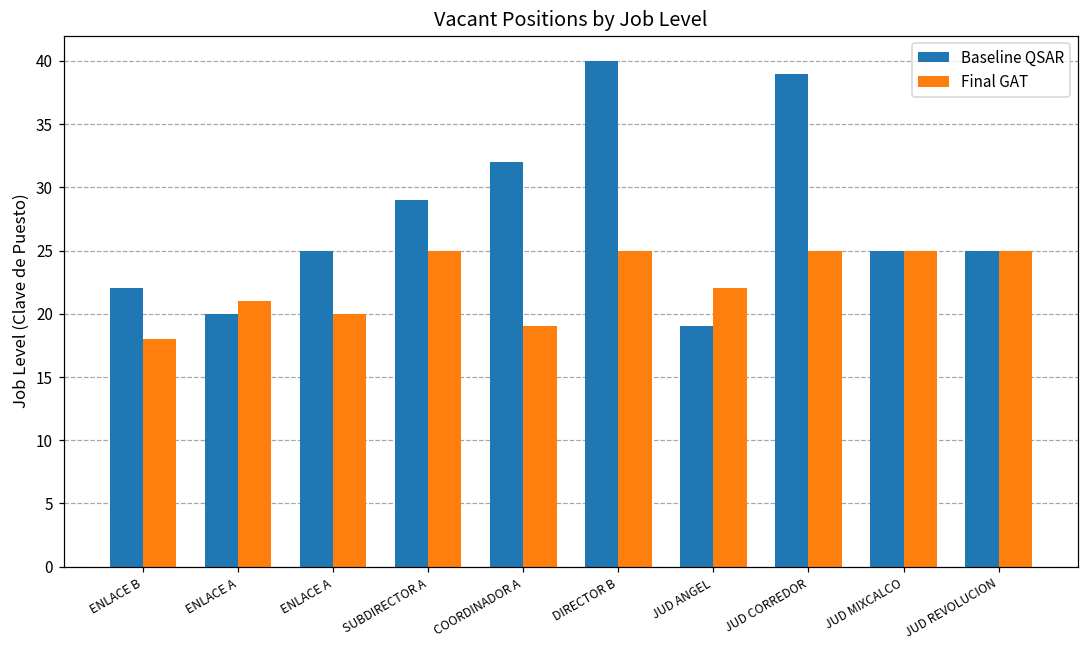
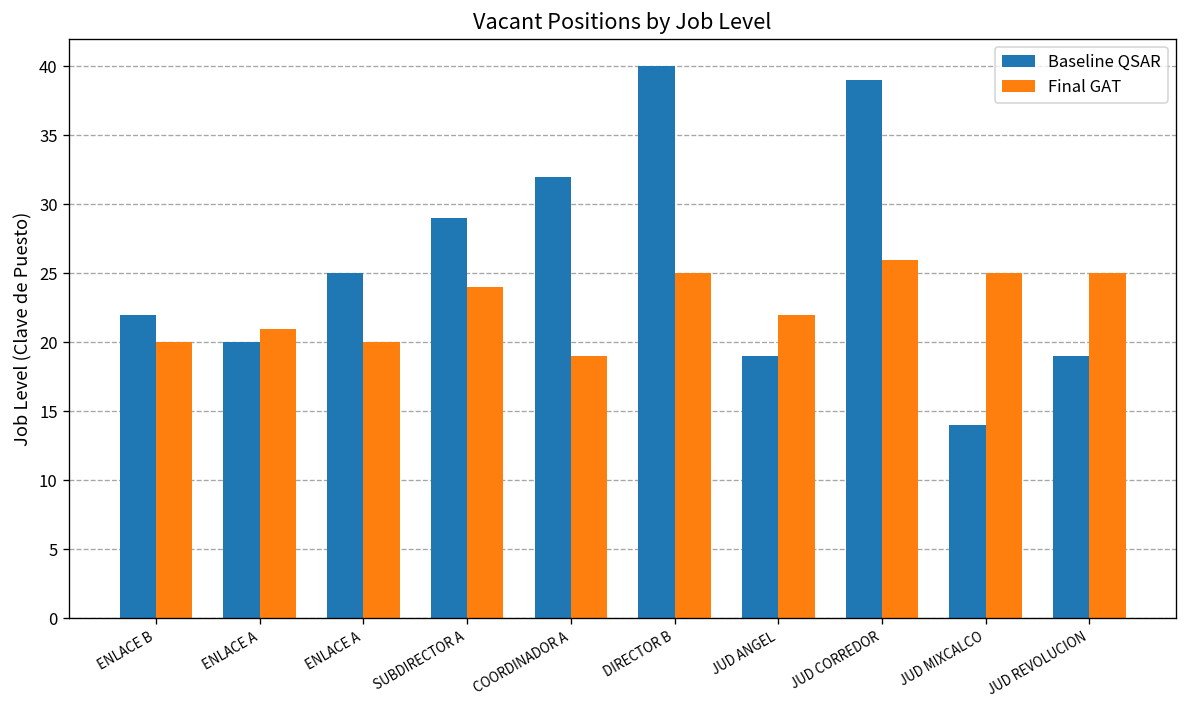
  {
    "Baseline QSAR": {
      "ENLACE B": 22,
      "SUBDIRECTOR A": 29,
      "COORDINADOR A": 32,
      "DIRECTOR B": 40,
      "JUD ANGEL": 19,
      "JUD CORREDOR": 39,
-     "JUD MIXCALCO": 25,
-     "JUD REVOLUCION": 25
+     "JUD MIXCALCO": 14,
+     "JUD REVOLUCION": 19
    },
    "Final GAT": {
-     "ENLACE B": 18,
-     "SUBDIRECTOR A": 25,
+     "ENLACE B": 20,
+     "SUBDIRECTOR A": 24,
      "COORDINADOR A": 19,
      "DIRECTOR B": 25,
      "JUD ANGEL": 22,
-     "JUD CORREDOR": 25,
+     "JUD CORREDOR": 26,
      "JUD MIXCALCO": 25,
      "JUD REVOLUCION": 25
    }
  }
